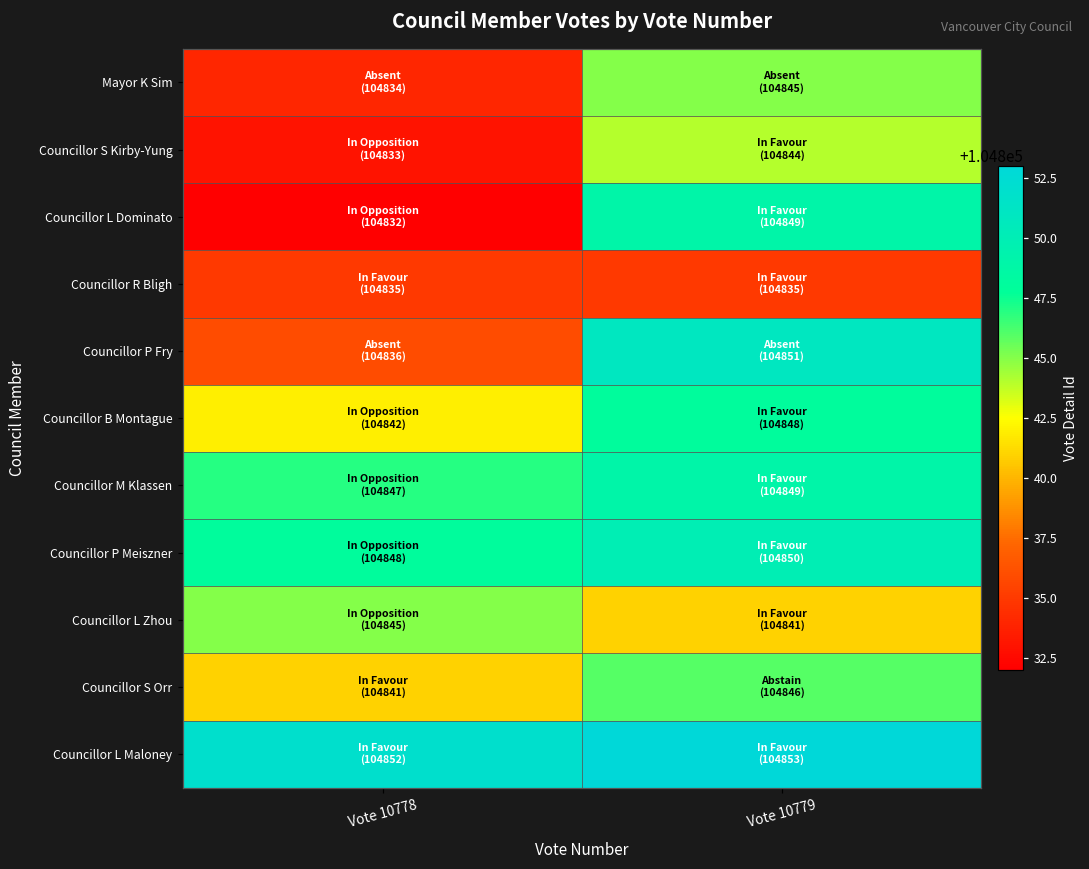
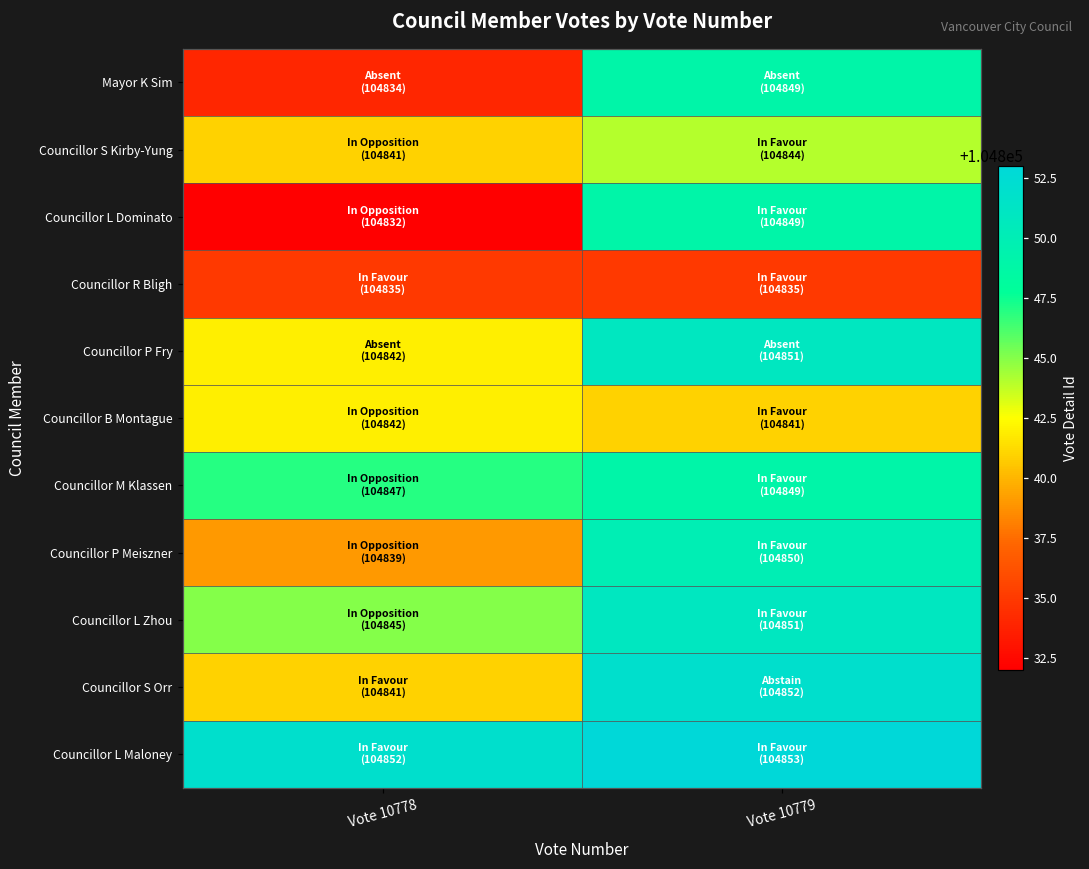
  {
    "Mayor K Sim": {
      "Vote 10778": "(104834)",
-     "Vote 10779": "(104845)"
+     "Vote 10779": "(104849)"
    },
    "Councillor S Kirby-Yung": {
-     "Vote 10778": "(104833)",
+     "Vote 10778": "(104841)",
      "Vote 10779": "(104844)"
    },
    "Councillor L Dominato": {
      "Vote 10778": "(104832)",
      "Vote 10779": "(104849)"
    },
    "Councillor R Bligh": {
      "Vote 10778": "(104835)",
      "Vote 10779": "(104835)"
    },
    "Councillor P Fry": {
-     "Vote 10778": "(104836)",
+     "Vote 10778": "(104842)",
      "Vote 10779": "(104851)"
    },
    "Councillor B Montague": {
      "Vote 10778": "(104842)",
-     "Vote 10779": "(104848)"
+     "Vote 10779": "(104841)"
    },
    "Councillor M Klassen": {
      "Vote 10778": "(104847)",
      "Vote 10779": "(104849)"
    },
    "Councillor P Meiszner": {
-     "Vote 10778": "(104848)",
+     "Vote 10778": "(104839)",
      "Vote 10779": "(104850)"
    },
    "Councillor L Zhou": {
      "Vote 10778": "(104845)",
-     "Vote 10779": "(104841)"
+     "Vote 10779": "(104851)"
    },
    "Councillor S Orr": {
      "Vote 10778": "(104841)",
-     "Vote 10779": "(104846)"
+     "Vote 10779": "(104852)"
    },
    "Councillor L Maloney": {
      "Vote 10778": "(104852)",
      "Vote 10779": "(104853)"
    }
  }
